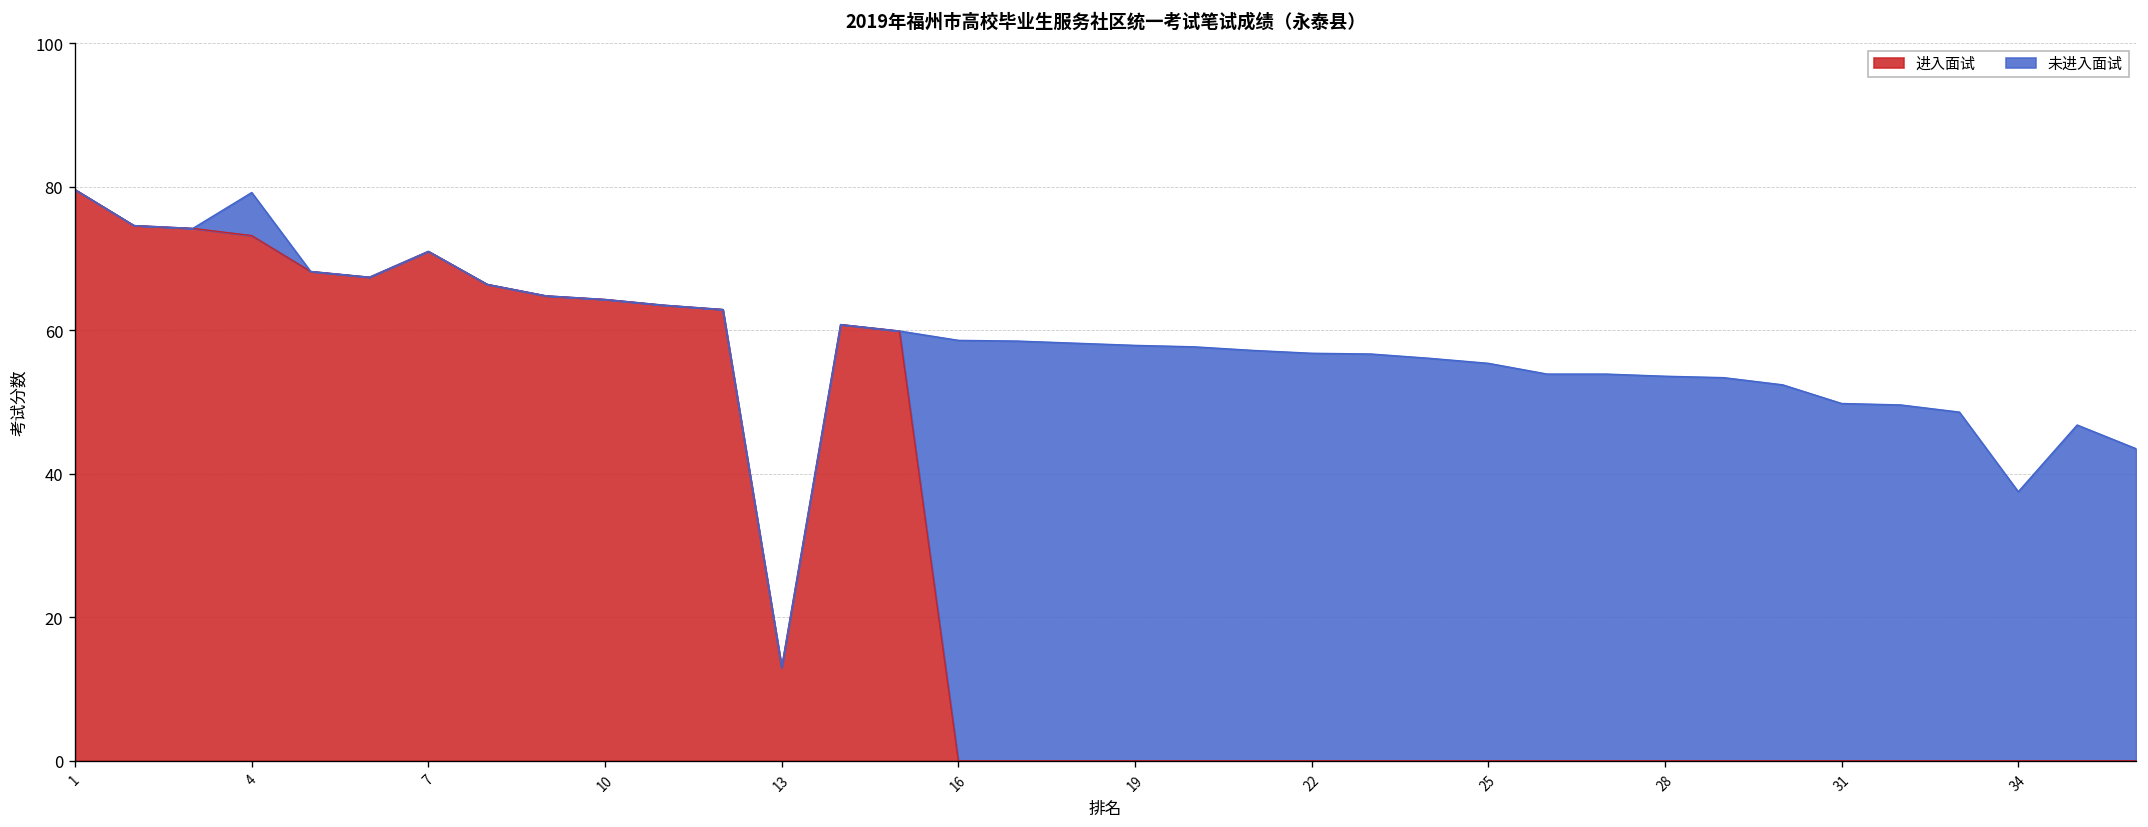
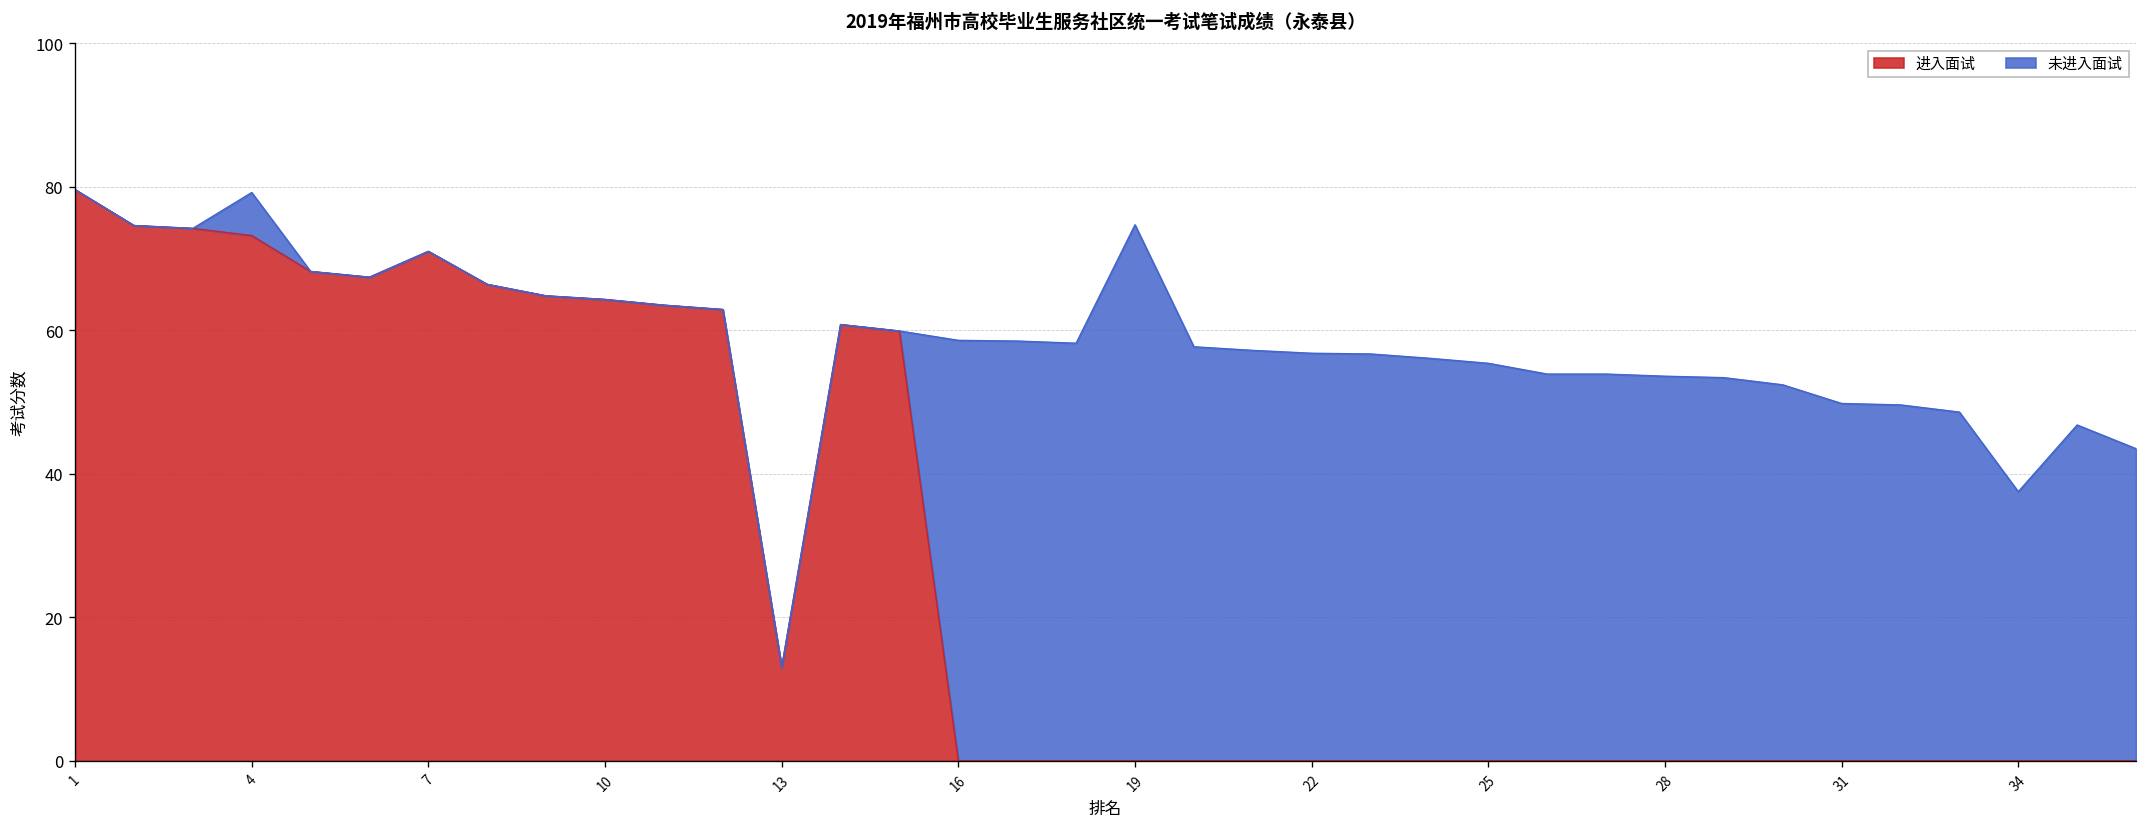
  {
    "进入面试": {
      "4": 73,
      "16": 0,
      "19": 0,
      "22": 0,
      "25": 0,
      "28": 0,
      "31": 0,
      "34": 0
    },
    "未进入面试": {
      "4": 6,
      "16": 59,
-     "19": 58,
+     "19": 75,
      "22": 57,
      "25": 55,
      "28": 54,
      "31": 50,
      "34": 38
    }
  }
